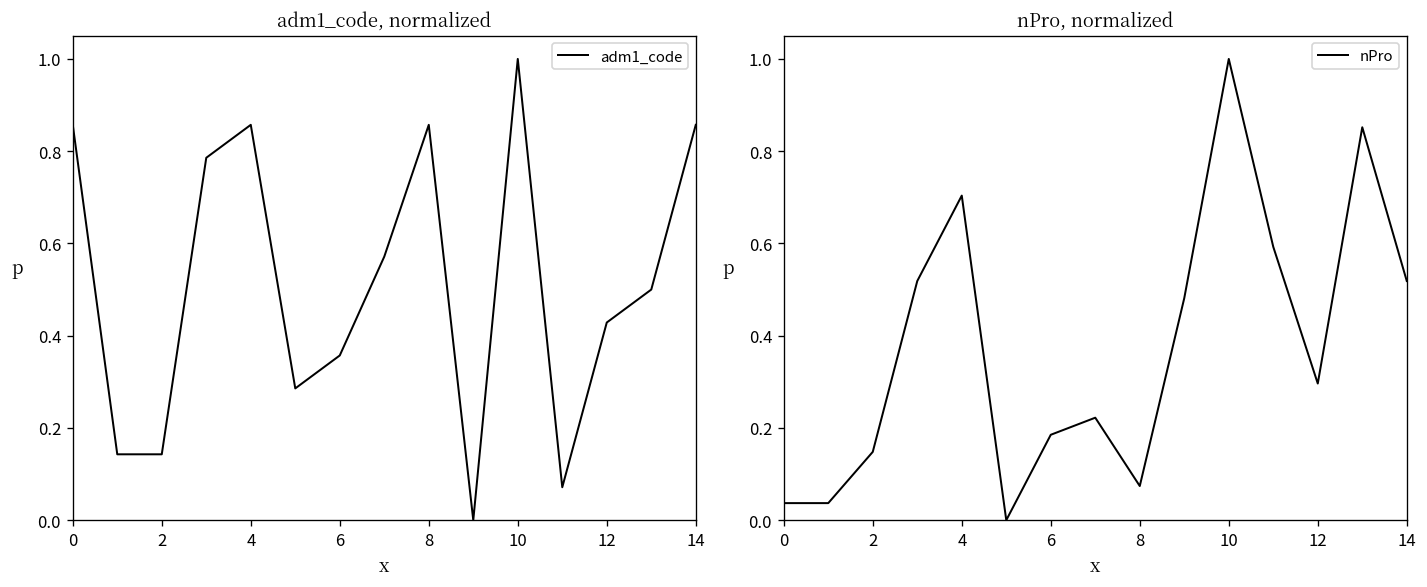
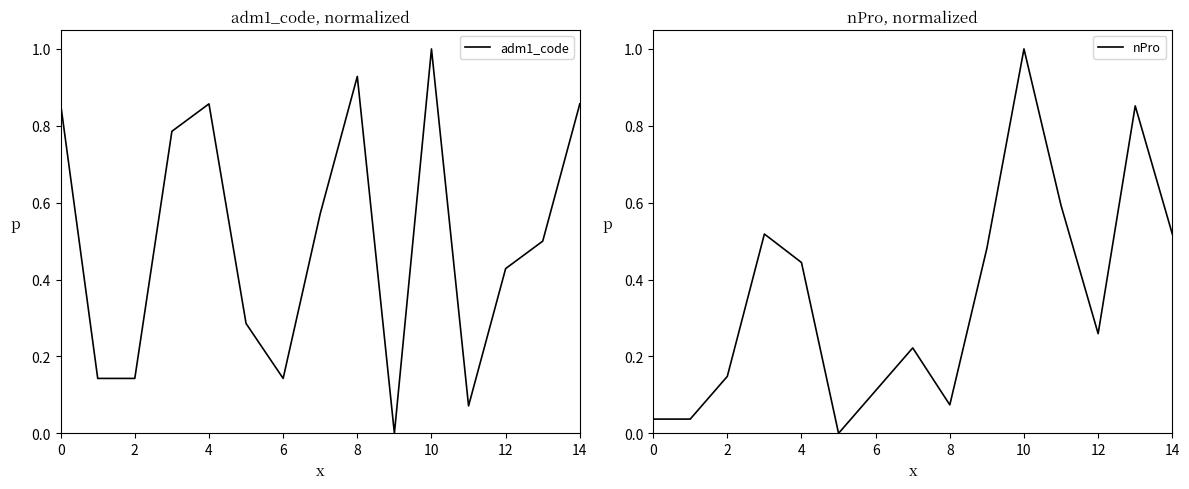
  {
    "adm1_code, normalized": {
      "0": 0.86,
      "2": 0.14,
      "4": 0.86,
-     "6": 0.36,
-     "8": 0.86,
+     "6": 0.14,
+     "8": 0.93,
      "10": 1.00,
      "12": 0.43,
      "14": 0.86
    },
    "nPro, normalized": {
      "0": 0.04,
      "2": 0.15,
-     "4": 0.70,
-     "6": 0.19,
+     "4": 0.44,
+     "6": 0.11,
      "8": 0.07,
      "10": 1.00,
-     "12": 0.30,
+     "12": 0.26,
      "14": 0.52
    }
  }
